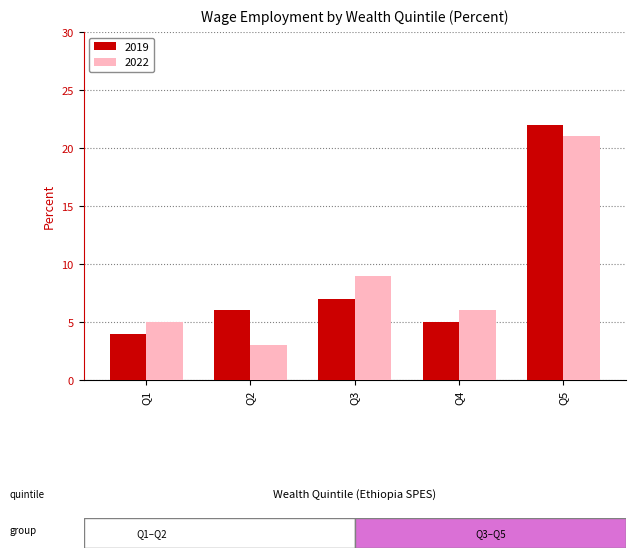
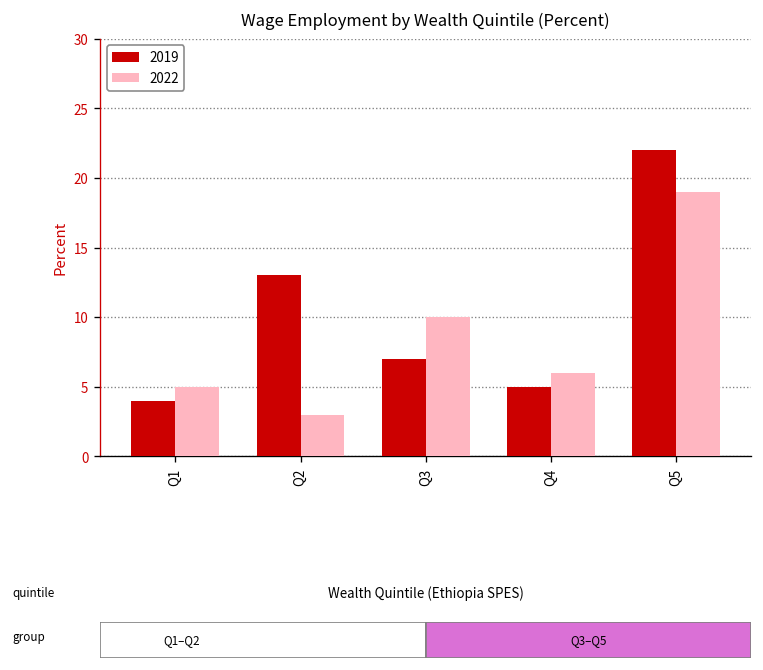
  {
    "2019": {
      "Q1": 4,
-     "Q2": 6,
+     "Q2": 13,
      "Q3": 7,
      "Q4": 5,
      "Q5": 22
    },
    "2022": {
      "Q1": 5,
      "Q2": 3,
-     "Q3": 9,
+     "Q3": 10,
      "Q4": 6,
-     "Q5": 21
+     "Q5": 19
    }
  }
